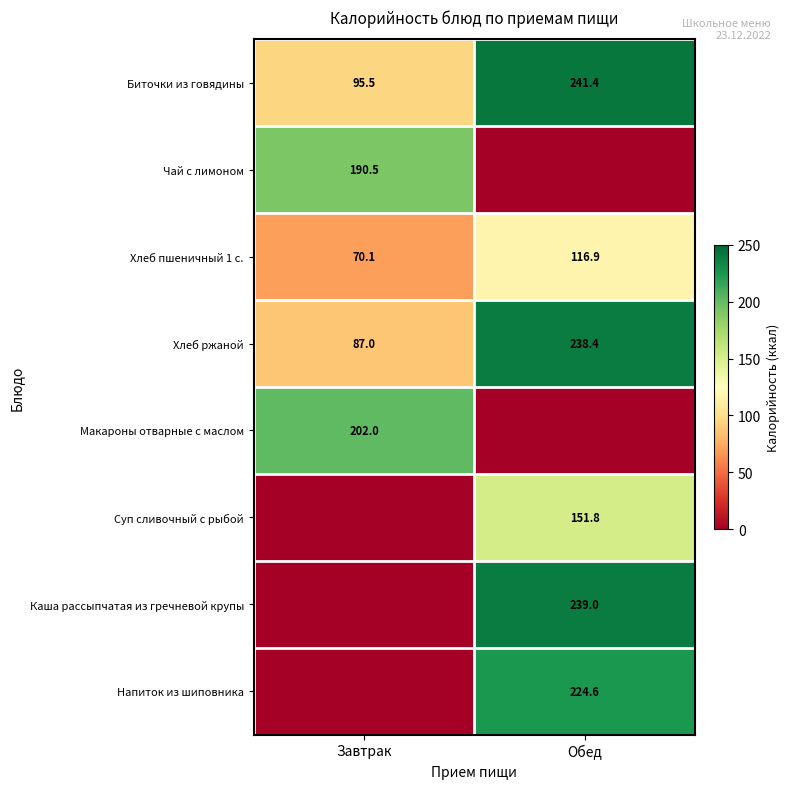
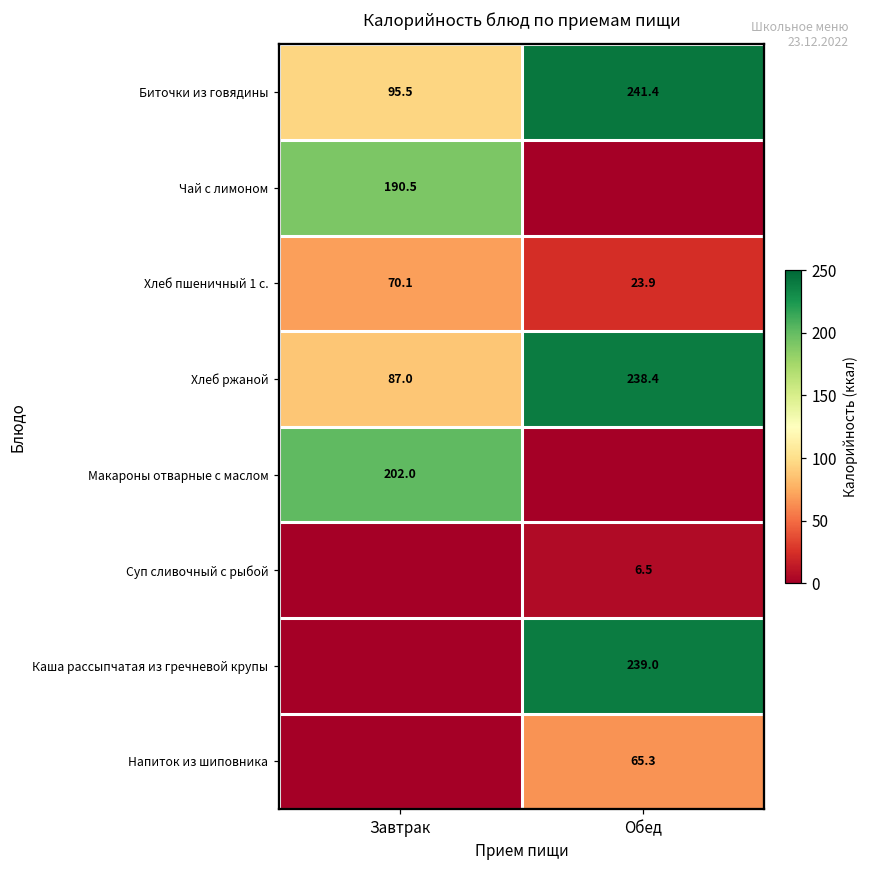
  {
    "Биточки из говядины": {
      "Завтрак": 95.5,
      "Обед": 241.4
    },
    "Чай с лимоном": {
      "Завтрак": 190.5
    },
    "Хлеб пшеничный 1 с.": {
      "Завтрак": 70.1,
-     "Обед": 116.9
+     "Обед": 23.9
    },
    "Хлеб ржаной": {
      "Завтрак": 87.0,
      "Обед": 238.4
    },
    "Макароны отварные с маслом": {
      "Завтрак": 202.0
    },
    "Суп сливочный с рыбой": {
-     "Обед": 151.8
+     "Обед": 6.5
    },
    "Каша рассыпчатая из гречневой крупы": {
      "Обед": 239.0
    },
    "Напиток из шиповника": {
-     "Обед": 224.6
+     "Обед": 65.3
    }
  }
